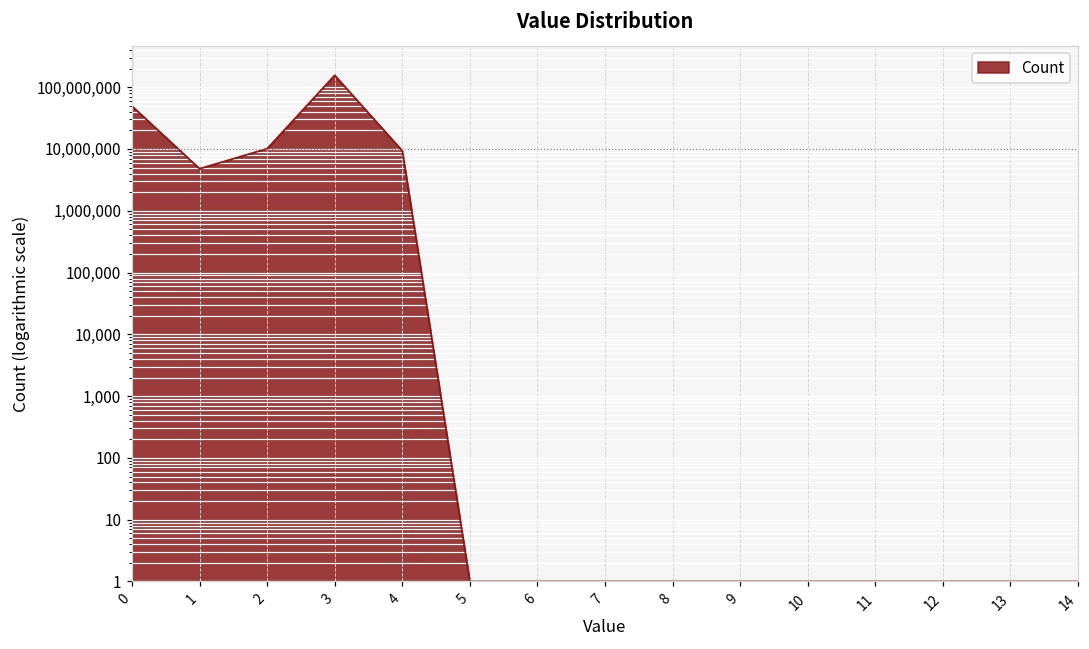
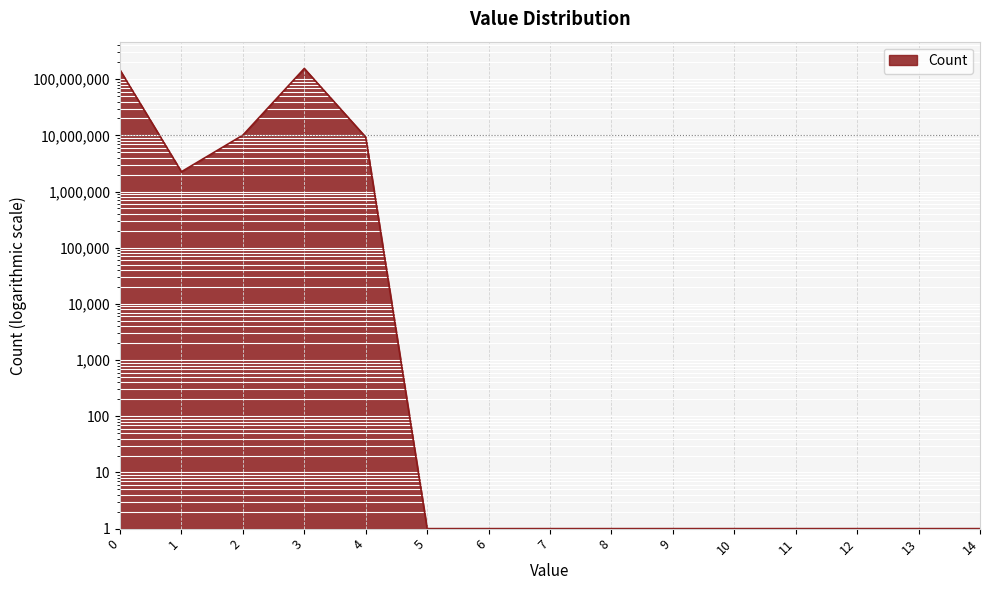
  {
-   "0": "50,000,000",
-   "1": "5,000,000",
+   "0": "150,000,000",
+   "1": "2,300,000",
    "2": "10,000,000",
    "3": "160,000,000",
    "4": "9,000,000",
    "5": "1",
    "6": "1",
    "7": "1",
    "8": "1",
    "9": "1",
    "10": "1",
    "11": "1",
    "12": "1",
    "13": "1",
    "14": "1"
  }
